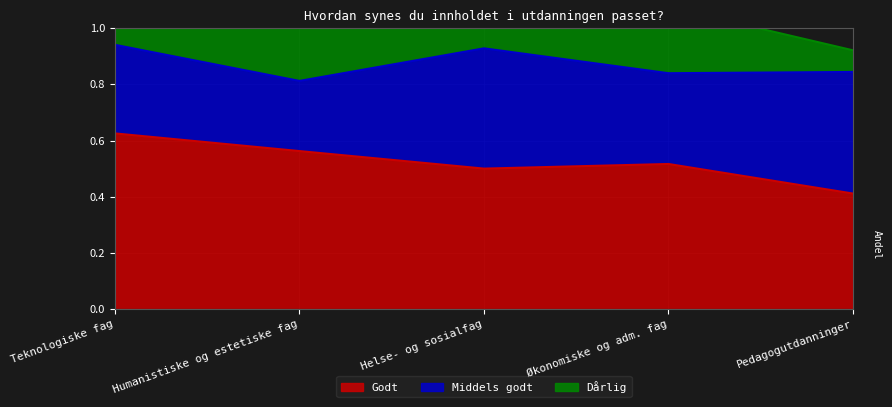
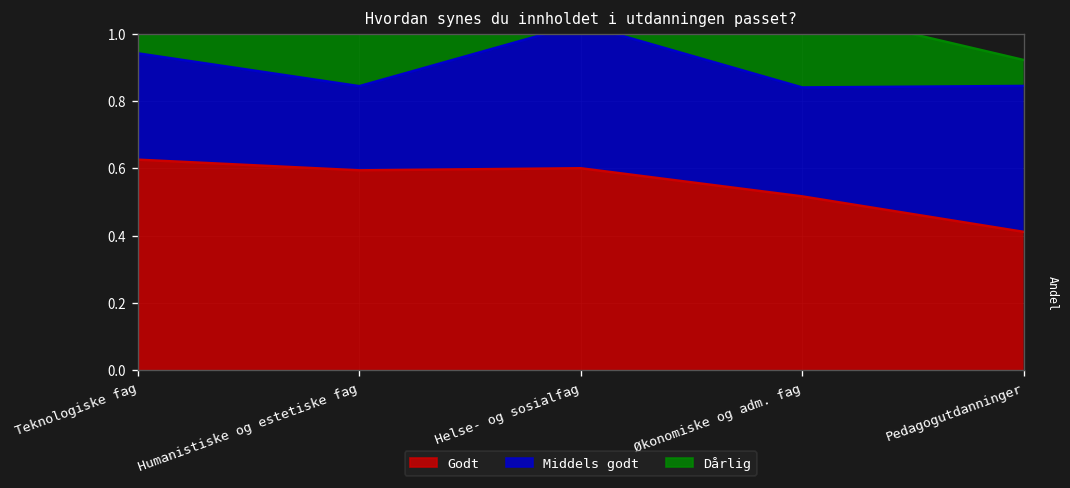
  {
    "Godt": {
      "Teknologiske fag": 0.63,
-     "Humanistiske og estetiske fag": 0.56,
-     "Helse- og sosialfag": 0.5,
+     "Humanistiske og estetiske fag": 0.59,
+     "Helse- og sosialfag": 0.6,
      "Økonomiske og adm. fag": 0.52,
      "Pedagogutdanninger": 0.41
    },
    "Middels godt": {
      "Teknologiske fag": 0.32,
      "Humanistiske og estetiske fag": 0.25,
      "Økonomiske og adm. fag": 0.32,
      "Pedagogutdanninger": 0.43
    },
    "Dårlig": {
      "Pedagogutdanninger": 0.08
    }
  }
